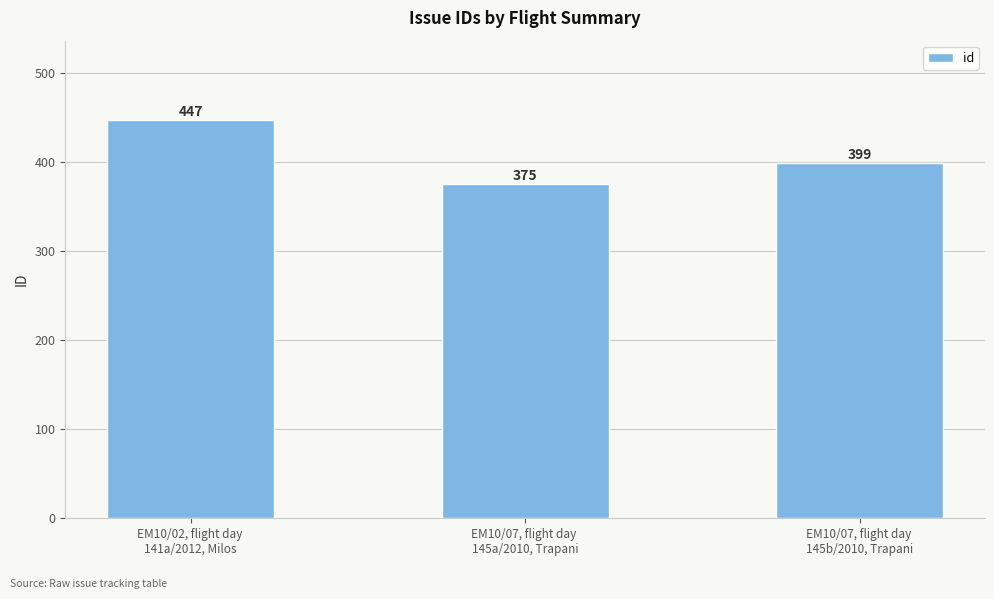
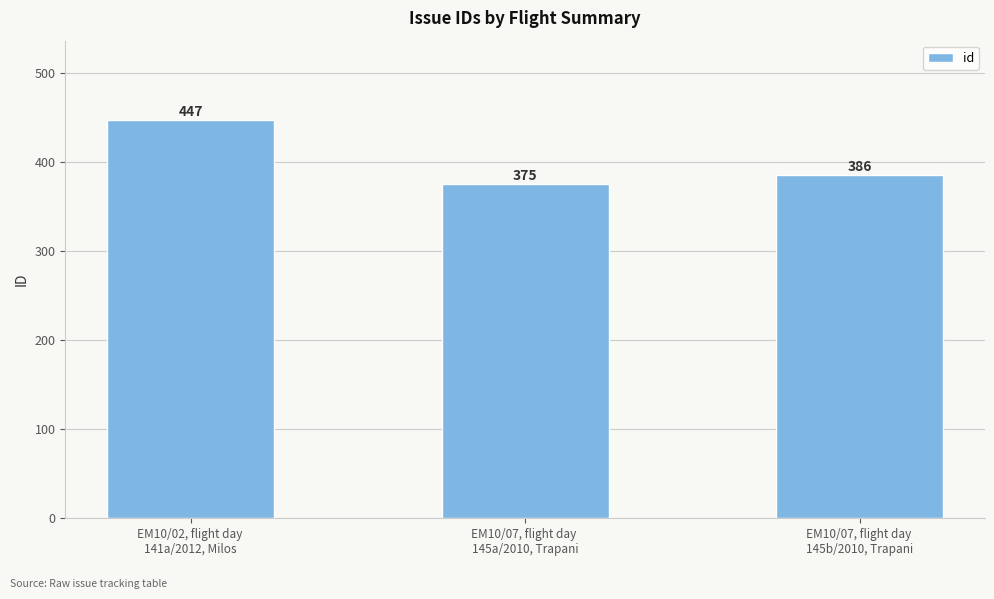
  {
    "EM10/02, flight day 141a/2012, Milos": 447,
    "EM10/07, flight day 145a/2010, Trapani": 375,
-   "EM10/07, flight day 145b/2010, Trapani": 399
+   "EM10/07, flight day 145b/2010, Trapani": 386
  }
